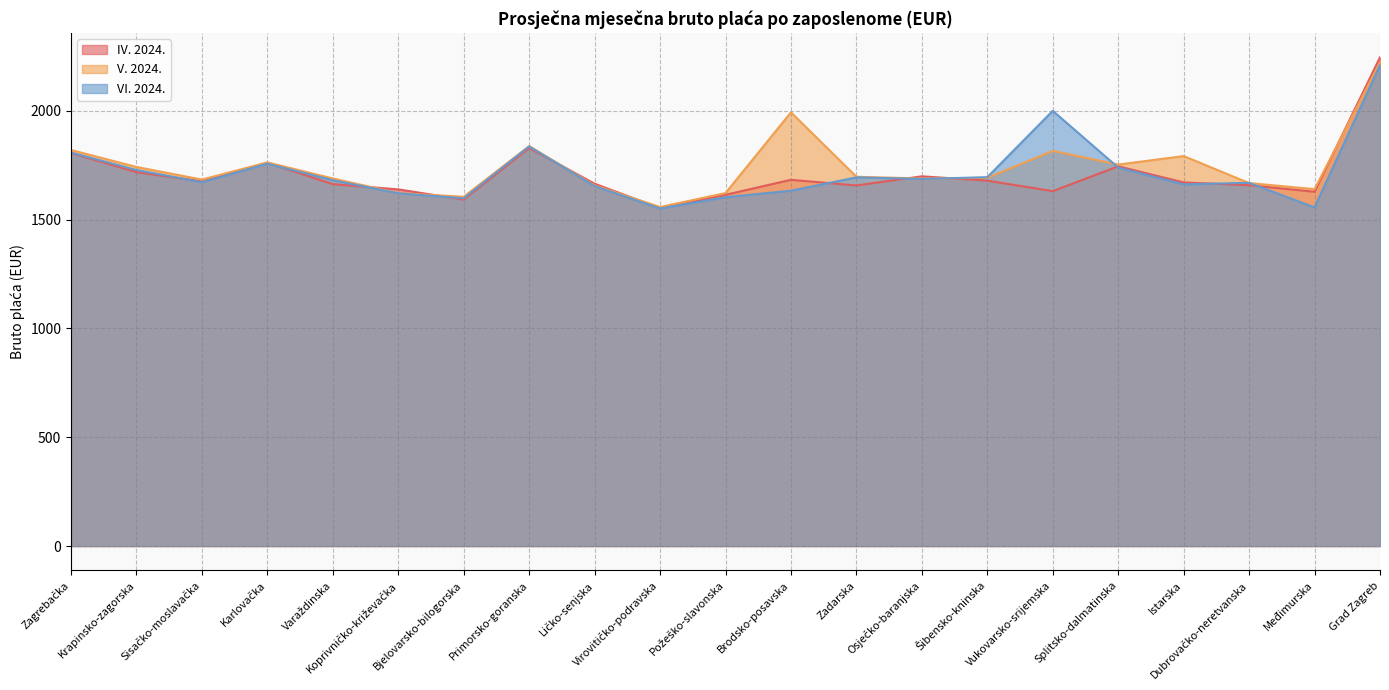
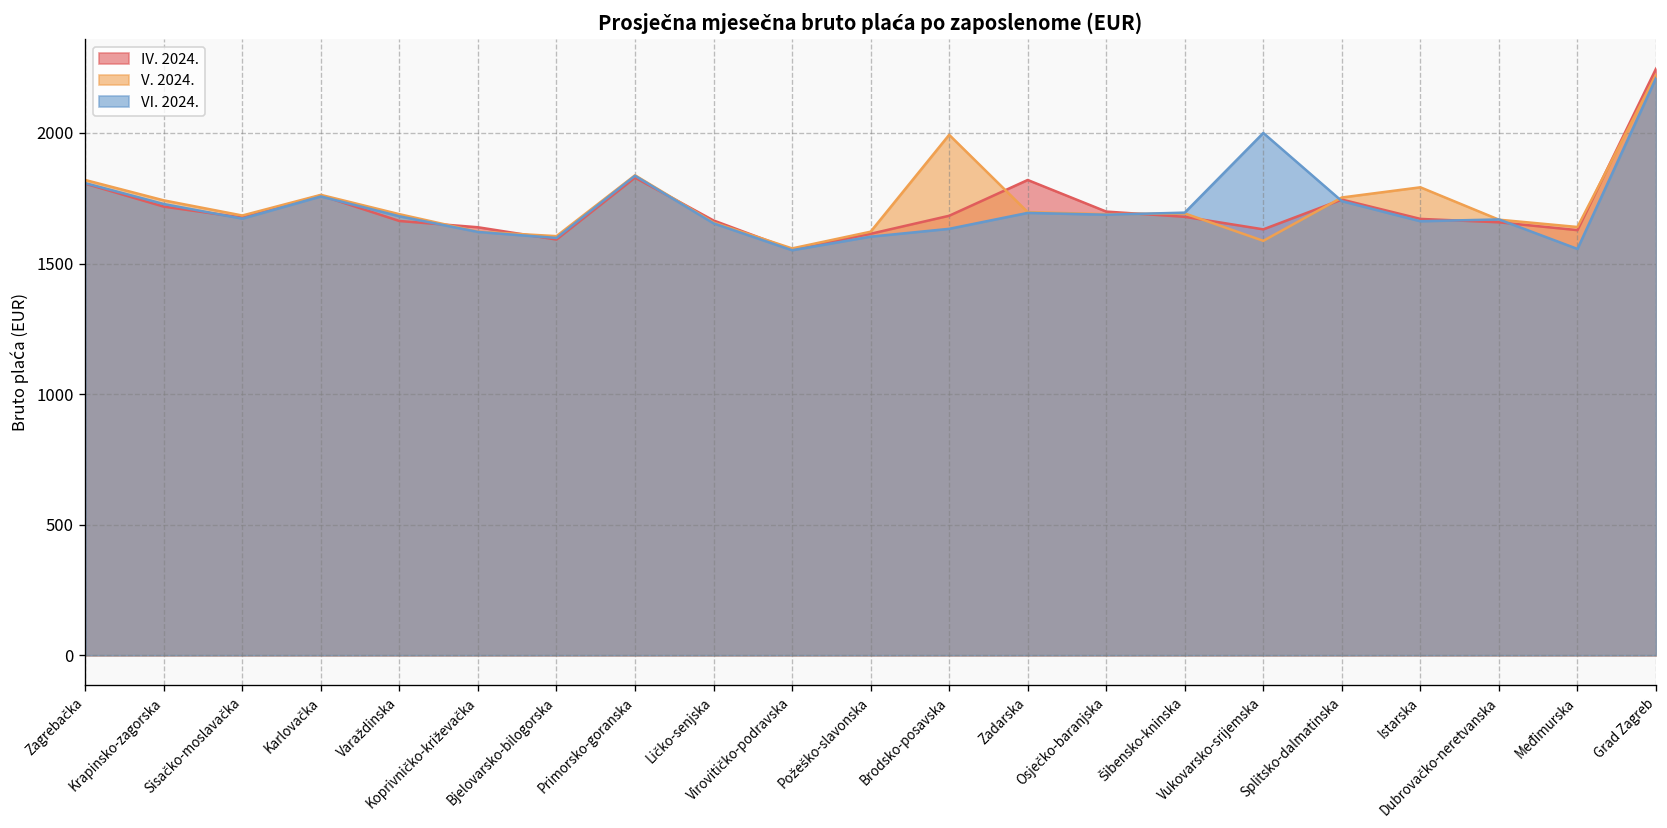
  {
    "IV. 2024.": {
      "Varaždinska": 1660,
      "Koprivničko-križevačka": 1640,
      "Brodsko-posavska": 1680,
-     "Zadarska": 1660,
+     "Zadarska": 1820,
      "Šibensko-kninska": 1680,
      "Vukovarsko-srijemska": 1630,
      "Međimurska": 1630,
      "Grad Zagreb": 2250
    },
    "V. 2024.": {
      "Zagrebačka": 1820,
      "Krapinsko-zagorska": 1740,
      "Brodsko-posavska": 1990,
-     "Vukovarsko-srijemska": 1820,
+     "Vukovarsko-srijemska": 1590,
      "Istarska": 1790,
      "Međimurska": 1640,
      "Grad Zagreb": 2220
    },
    "VI. 2024.": {
      "Brodsko-posavska": 1630,
      "Vukovarsko-srijemska": 2000,
      "Međimurska": 1560,
      "Grad Zagreb": 2210
    }
  }
